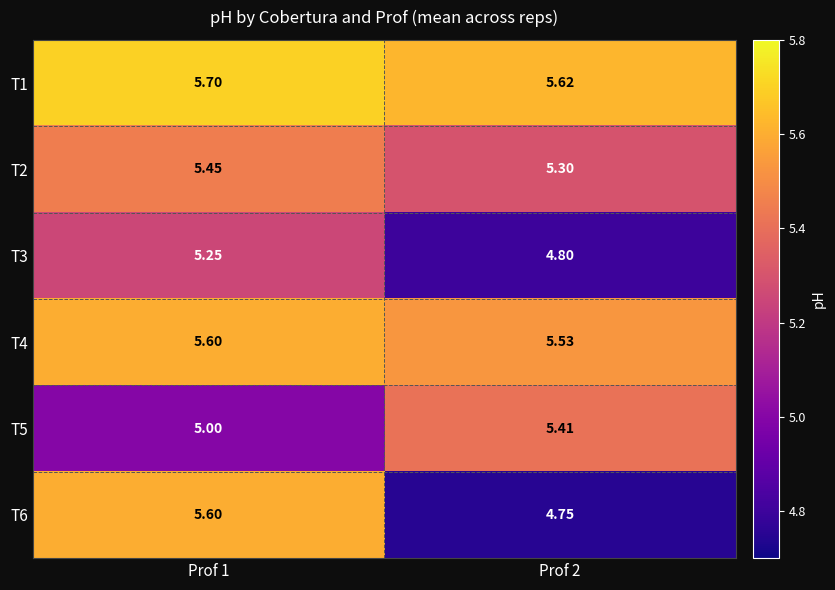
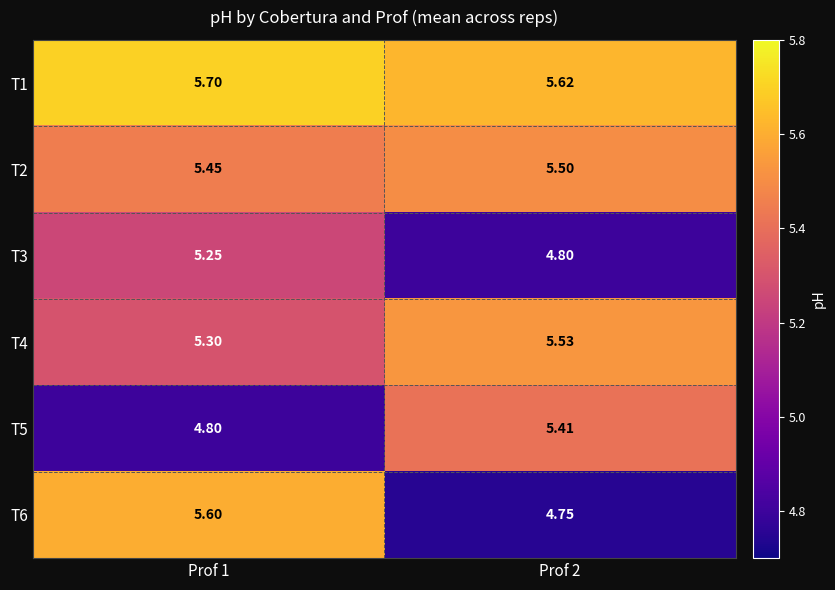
  {
    "T1": {
      "Prof 1": 5.70,
      "Prof 2": 5.62
    },
    "T2": {
      "Prof 1": 5.45,
-     "Prof 2": 5.30
+     "Prof 2": 5.50
    },
    "T3": {
      "Prof 1": 5.25,
      "Prof 2": 4.80
    },
    "T4": {
-     "Prof 1": 5.60,
+     "Prof 1": 5.30,
      "Prof 2": 5.53
    },
    "T5": {
-     "Prof 1": 5.00,
+     "Prof 1": 4.80,
      "Prof 2": 5.41
    },
    "T6": {
      "Prof 1": 5.60,
      "Prof 2": 4.75
    }
  }
